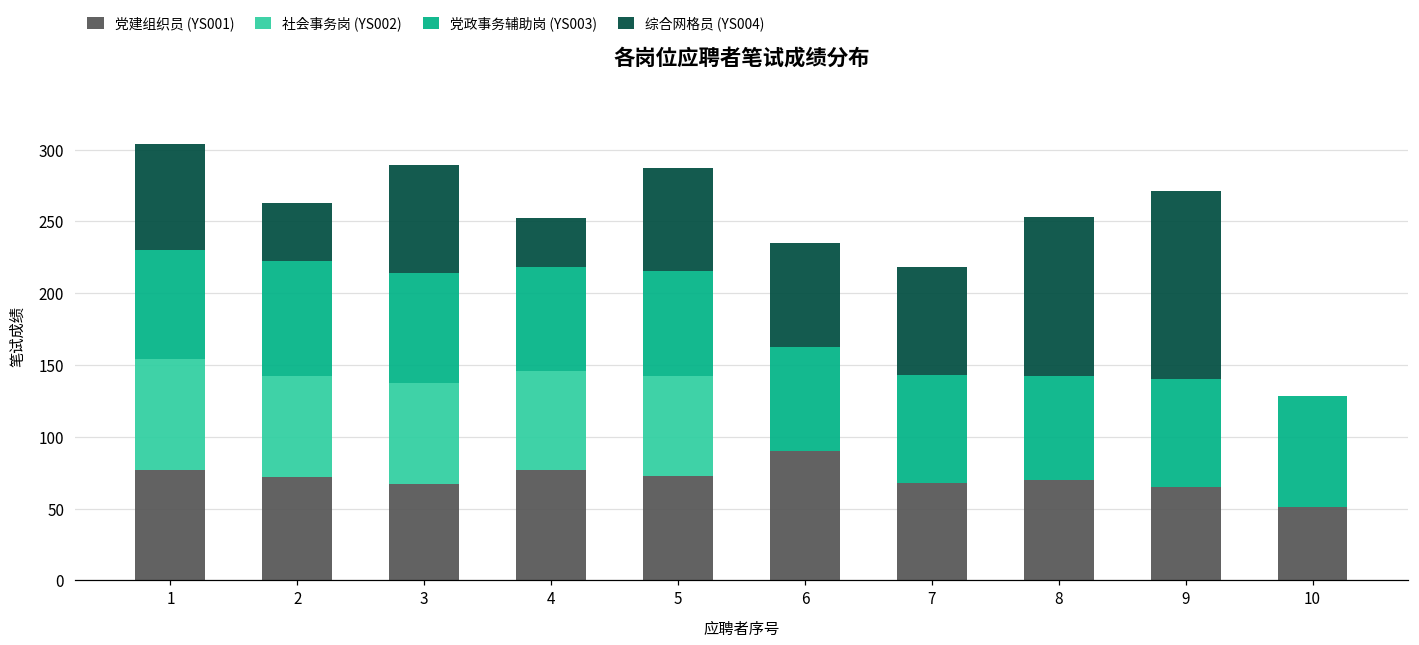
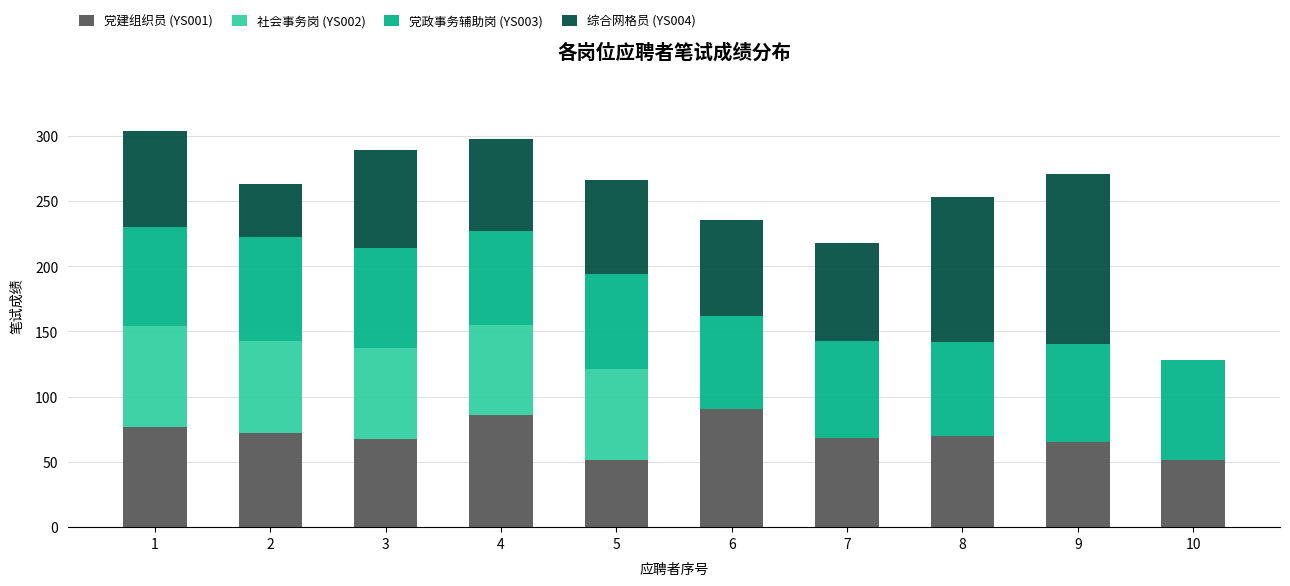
  {
    "党建组织员 (YS001)": {
      "1": 77,
      "2": 72,
      "3": 67,
-     "4": 77,
-     "5": 73,
+     "4": 86,
+     "5": 51,
      "6": 90,
      "7": 68,
      "8": 70,
      "9": 65,
      "10": 51
    },
    "综合网格员 (YS004)": {
      "1": 74,
      "2": 40,
      "3": 75,
-     "4": 35,
+     "4": 70,
      "5": 72,
      "6": 73,
      "7": 75,
      "8": 111,
      "9": 131,
      "10": 0
    }
  }
